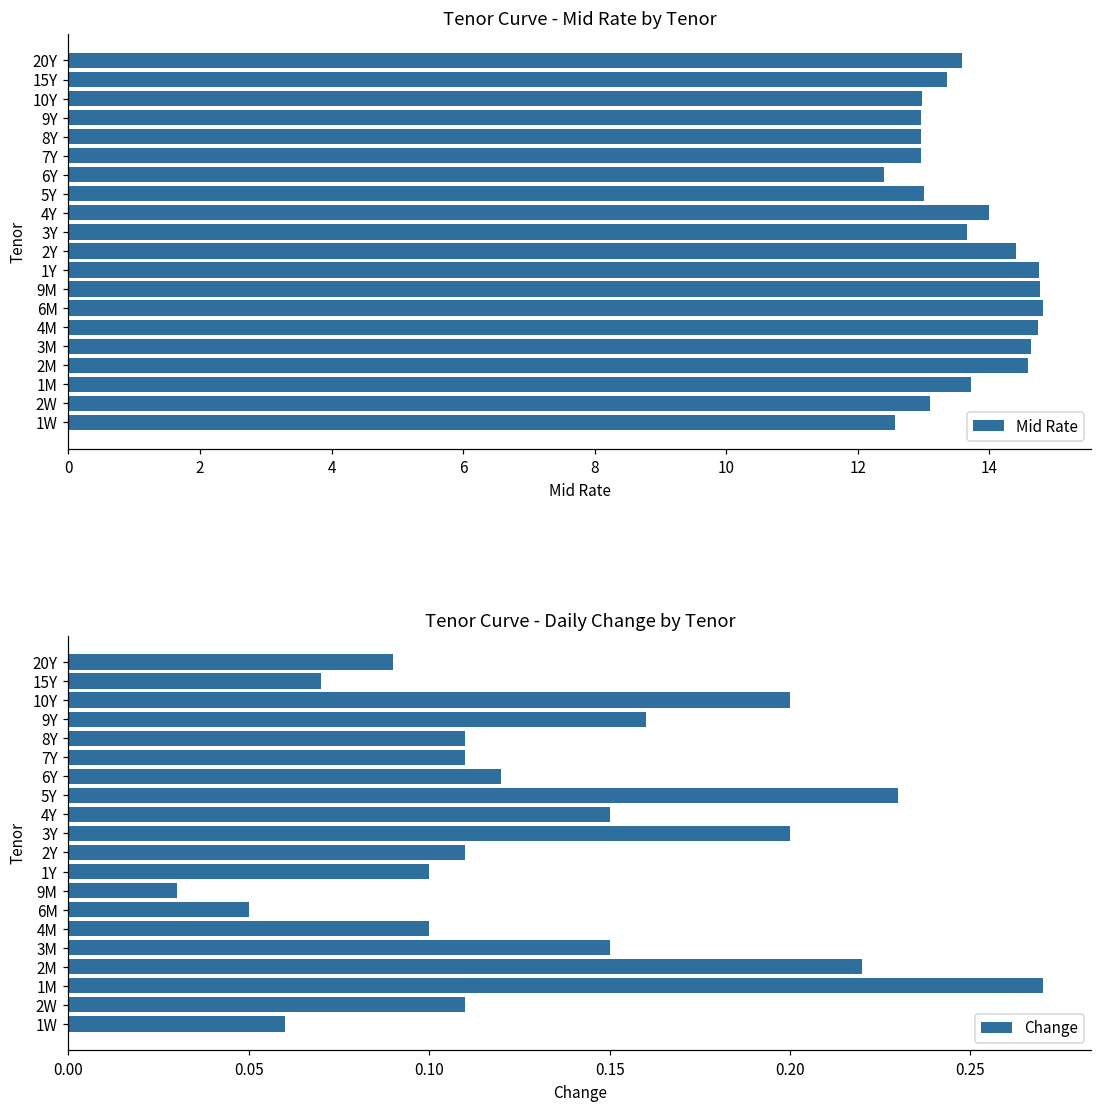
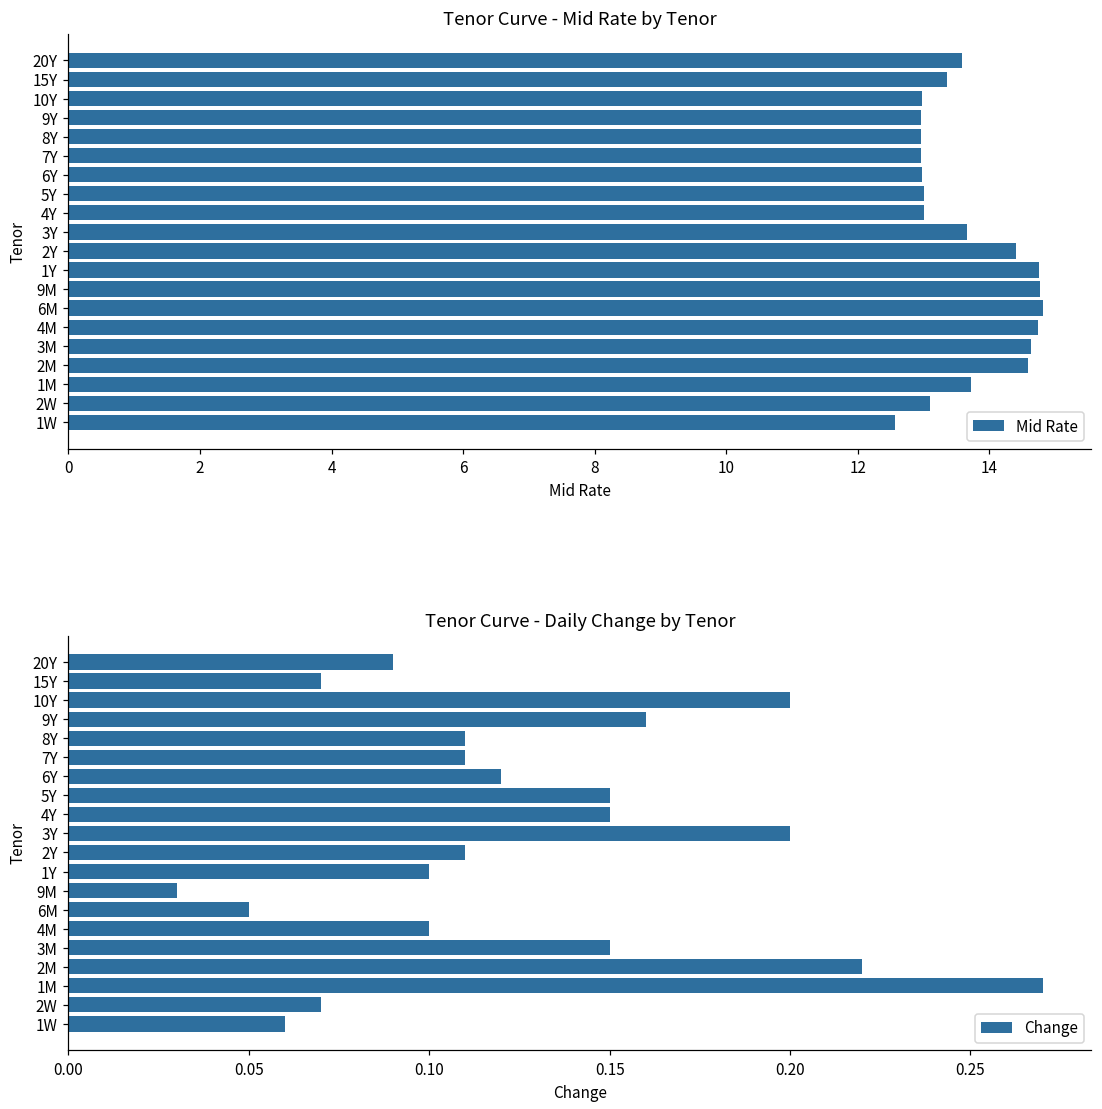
  {
    "Tenor Curve - Mid Rate by Tenor": {
      "20Y": 13.6,
      "15Y": 13.4,
      "10Y": 13.0,
      "9Y": 13.0,
      "8Y": 13.0,
      "7Y": 13.0,
-     "6Y": 12.4,
+     "6Y": 13.0,
      "5Y": 13.0,
-     "4Y": 14.0,
+     "4Y": 13.0,
      "3Y": 13.7,
      "2Y": 14.4,
      "1Y": 14.8,
      "9M": 14.8,
      "6M": 14.8,
      "4M": 14.7,
      "3M": 14.6,
      "2M": 14.6,
      "1M": 13.7,
      "2W": 13.1,
      "1W": 12.6
    },
    "Tenor Curve - Daily Change by Tenor": {
      "20Y": 0.09,
      "15Y": 0.07,
      "10Y": 0.20,
      "9Y": 0.16,
      "8Y": 0.11,
      "7Y": 0.11,
      "6Y": 0.12,
-     "5Y": 0.23,
+     "5Y": 0.15,
      "4Y": 0.15,
      "3Y": 0.20,
      "2Y": 0.11,
      "1Y": 0.10,
      "9M": 0.03,
      "6M": 0.05,
      "4M": 0.10,
      "3M": 0.15,
      "2M": 0.22,
      "1M": 0.27,
-     "2W": 0.11,
+     "2W": 0.07,
      "1W": 0.06
    }
  }
